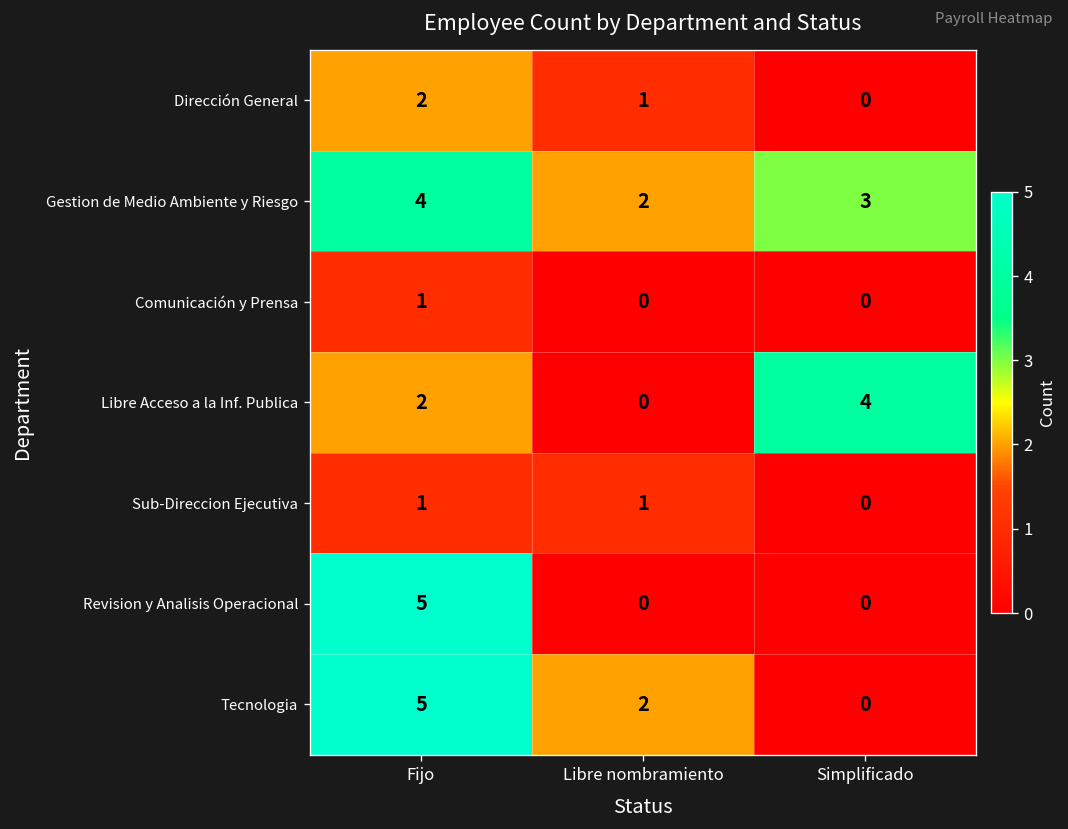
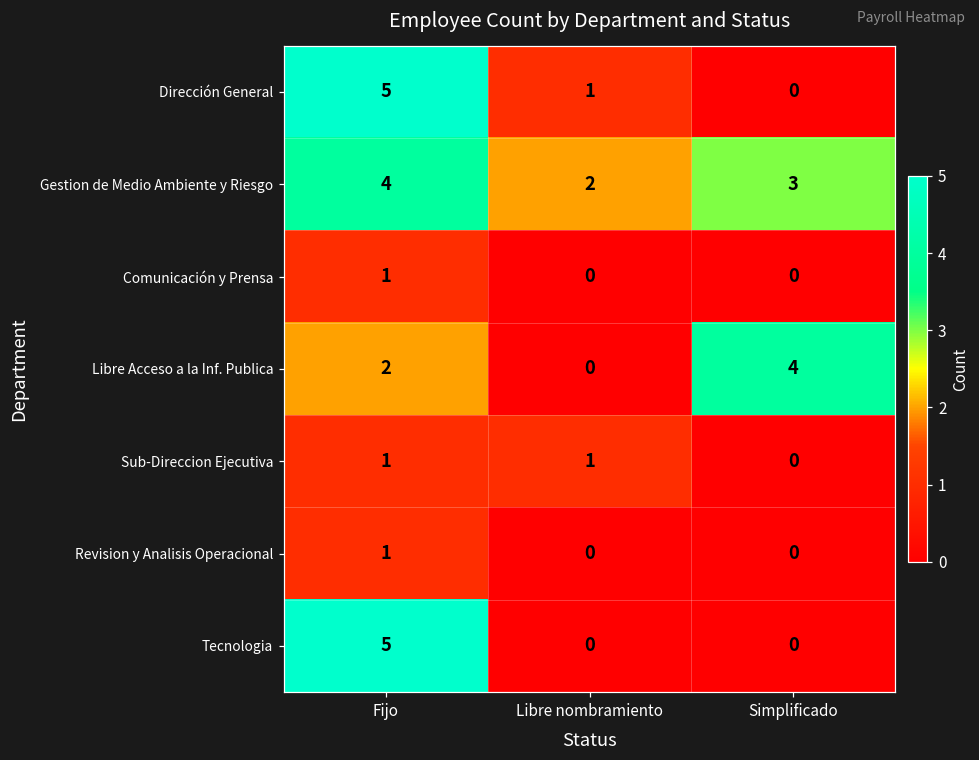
  {
    "Dirección General": {
-     "Fijo": 2,
+     "Fijo": 5,
      "Libre nombramiento": 1,
      "Simplificado": 0
    },
    "Gestion de Medio Ambiente y Riesgo": {
      "Fijo": 4,
      "Libre nombramiento": 2,
      "Simplificado": 3
    },
    "Comunicación y Prensa": {
      "Fijo": 1,
      "Libre nombramiento": 0,
      "Simplificado": 0
    },
    "Libre Acceso a la Inf. Publica": {
      "Fijo": 2,
      "Libre nombramiento": 0,
      "Simplificado": 4
    },
    "Sub-Direccion Ejecutiva": {
      "Fijo": 1,
      "Libre nombramiento": 1,
      "Simplificado": 0
    },
    "Revision y Analisis Operacional": {
-     "Fijo": 5,
+     "Fijo": 1,
      "Libre nombramiento": 0,
      "Simplificado": 0
    },
    "Tecnologia": {
      "Fijo": 5,
-     "Libre nombramiento": 2,
+     "Libre nombramiento": 0,
      "Simplificado": 0
    }
  }
